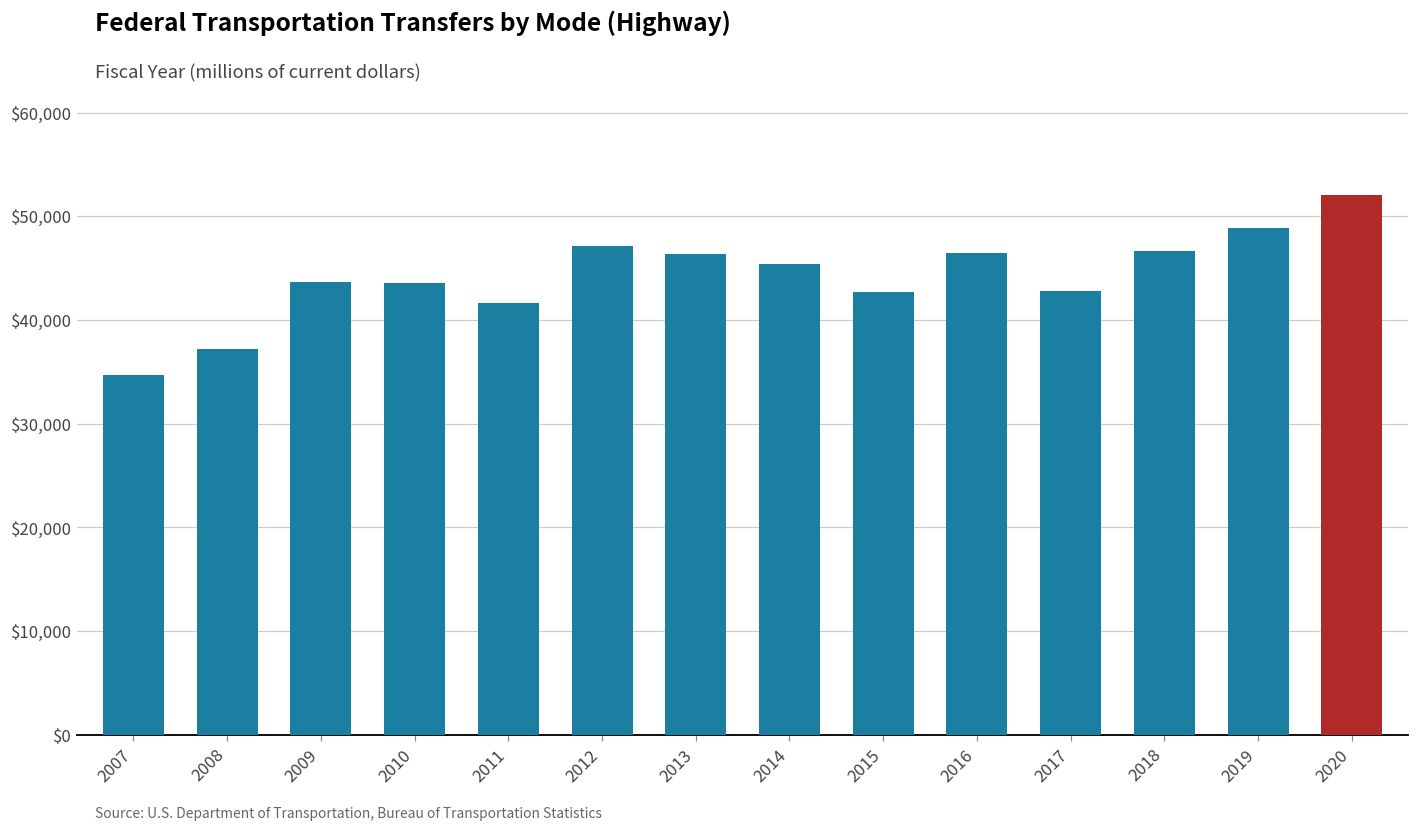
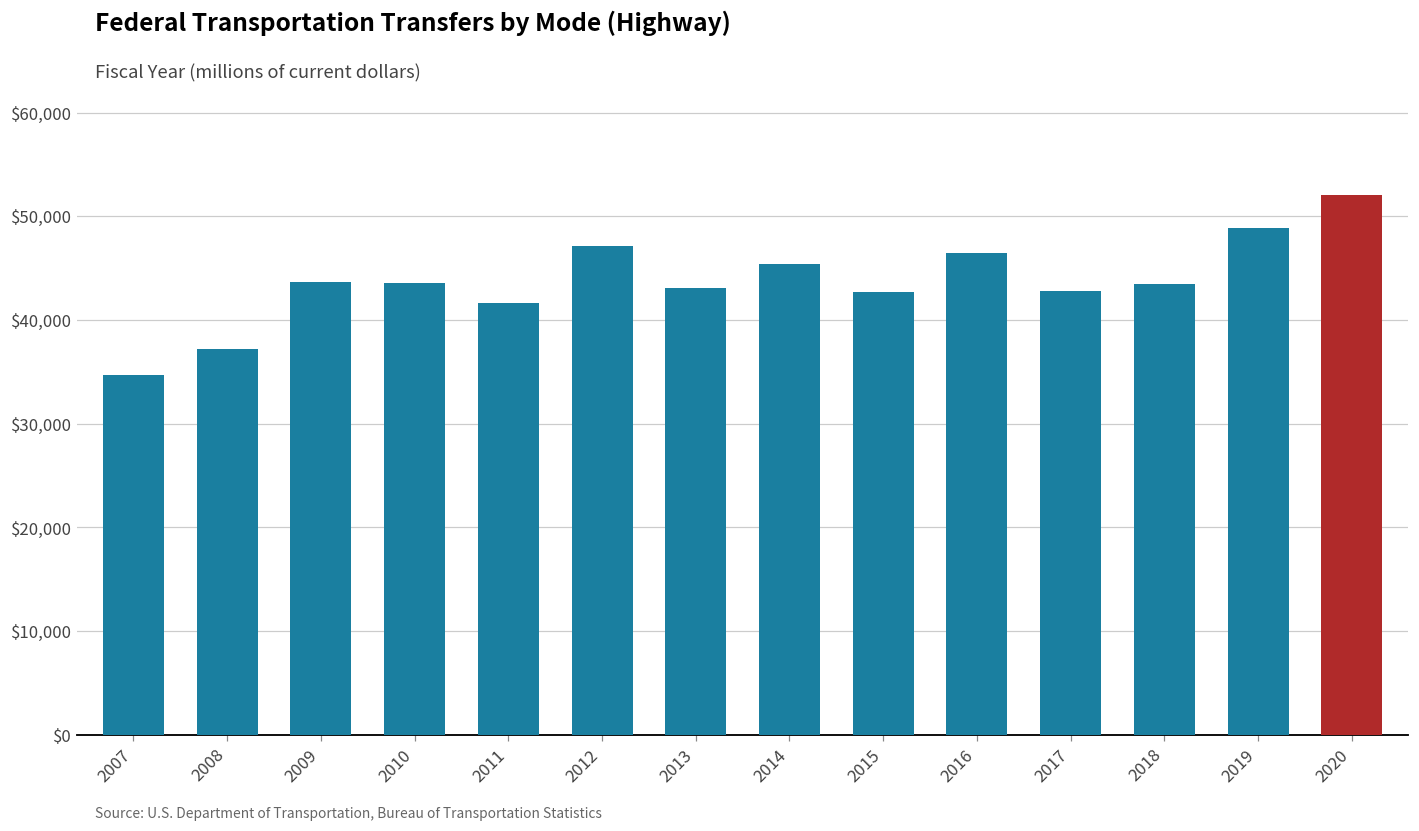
  {
    "2007": "$35,000",
    "2008": "$37,000",
    "2009": "$44,000",
    "2010": "$44,000",
    "2011": "$42,000",
    "2012": "$47,000",
-   "2013": "$46,000",
+   "2013": "$43,000",
    "2014": "$45,000",
    "2015": "$43,000",
    "2016": "$47,000",
    "2017": "$43,000",
-   "2018": "$47,000",
+   "2018": "$44,000",
    "2019": "$49,000",
    "2020": "$52,000"
  }
